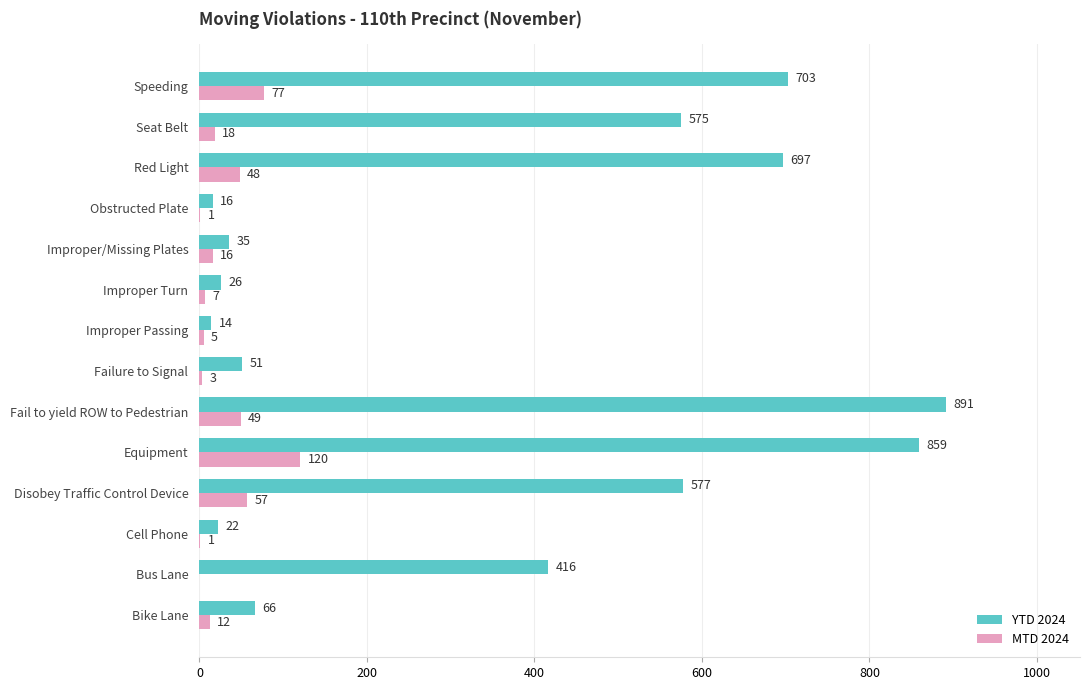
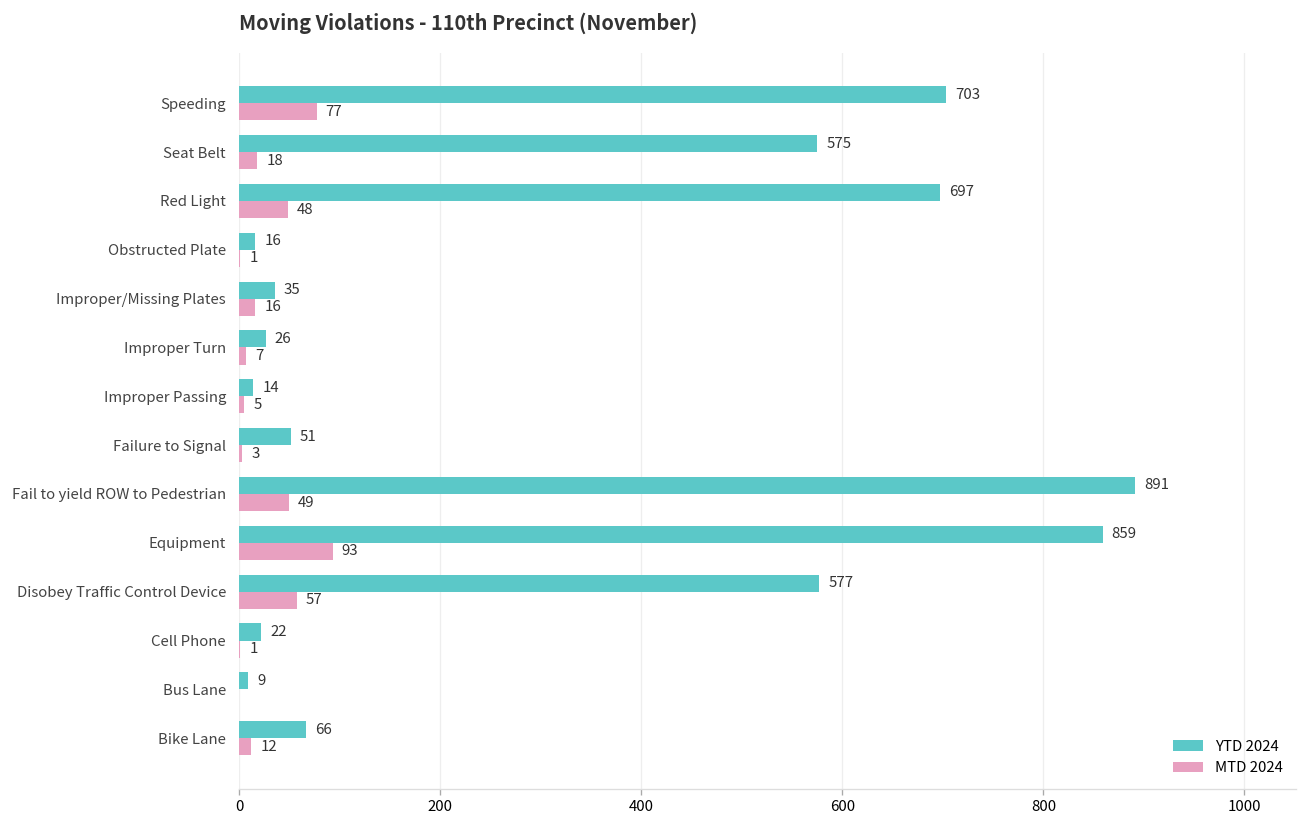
  {
    "YTD 2024": {
      "Speeding": 703,
      "Seat Belt": 575,
      "Red Light": 697,
      "Obstructed Plate": 16,
      "Improper/Missing Plates": 35,
      "Improper Turn": 26,
      "Improper Passing": 14,
      "Failure to Signal": 51,
      "Fail to yield ROW to Pedestrian": 891,
      "Equipment": 859,
      "Disobey Traffic Control Device": 577,
      "Cell Phone": 22,
-     "Bus Lane": 416,
+     "Bus Lane": 9,
      "Bike Lane": 66
    },
    "MTD 2024": {
      "Speeding": 77,
      "Seat Belt": 18,
      "Red Light": 48,
      "Obstructed Plate": 1,
      "Improper/Missing Plates": 16,
      "Improper Turn": 7,
      "Improper Passing": 5,
      "Failure to Signal": 3,
      "Fail to yield ROW to Pedestrian": 49,
-     "Equipment": 120,
+     "Equipment": 93,
      "Disobey Traffic Control Device": 57,
      "Cell Phone": 1,
      "Bike Lane": 12
    }
  }
